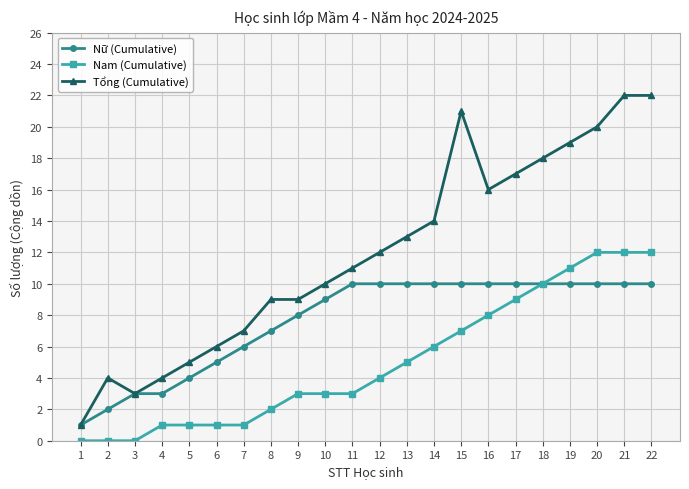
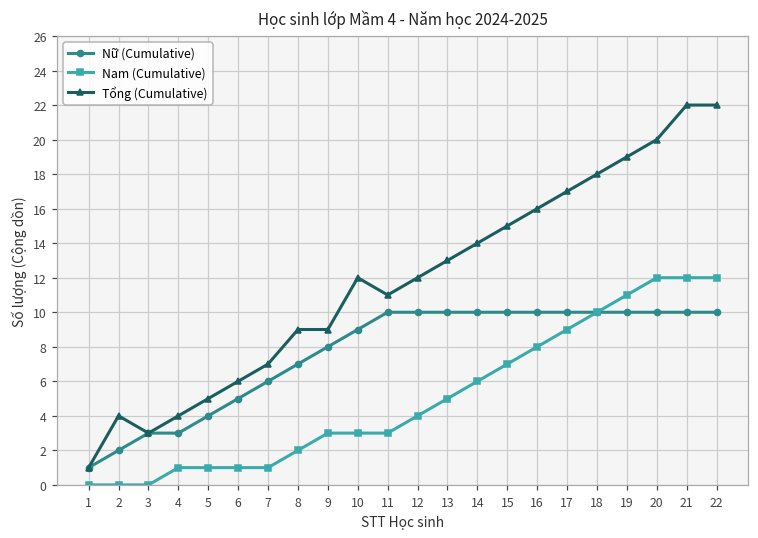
  {
    "Tổng (Cumulative)": {
      "2": 4,
      "4": 4,
      "5": 5,
      "6": 6,
      "7": 7,
      "8": 9,
      "9": 9,
-     "10": 10,
+     "10": 12,
      "11": 11,
      "12": 12,
      "13": 13,
      "14": 14,
-     "15": 21,
+     "15": 15,
      "16": 16,
      "17": 17,
      "18": 18,
      "19": 19,
      "20": 20,
      "21": 22,
      "22": 22
    }
  }
